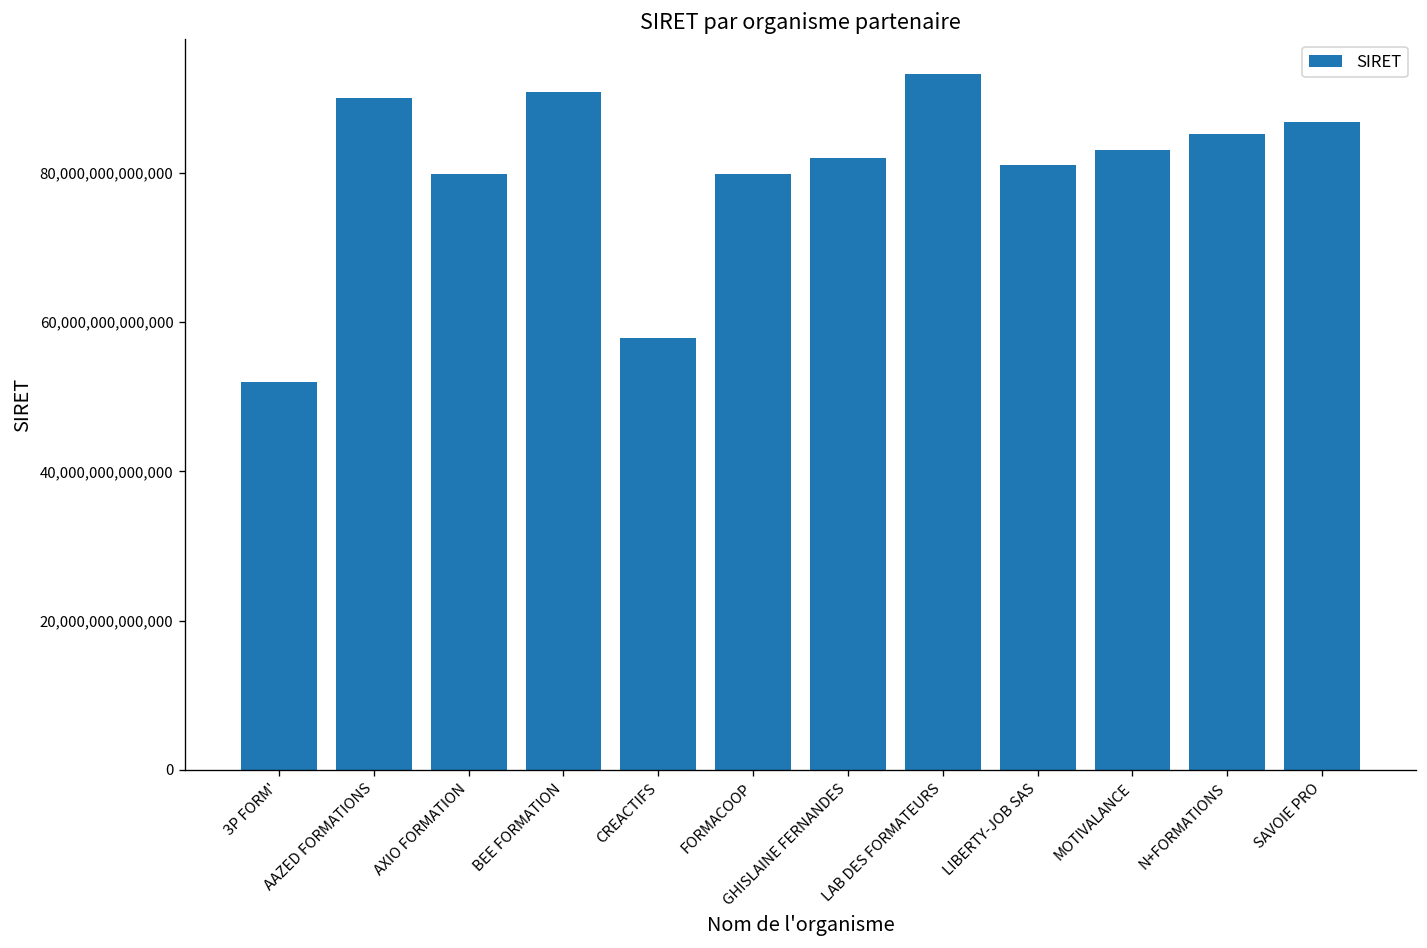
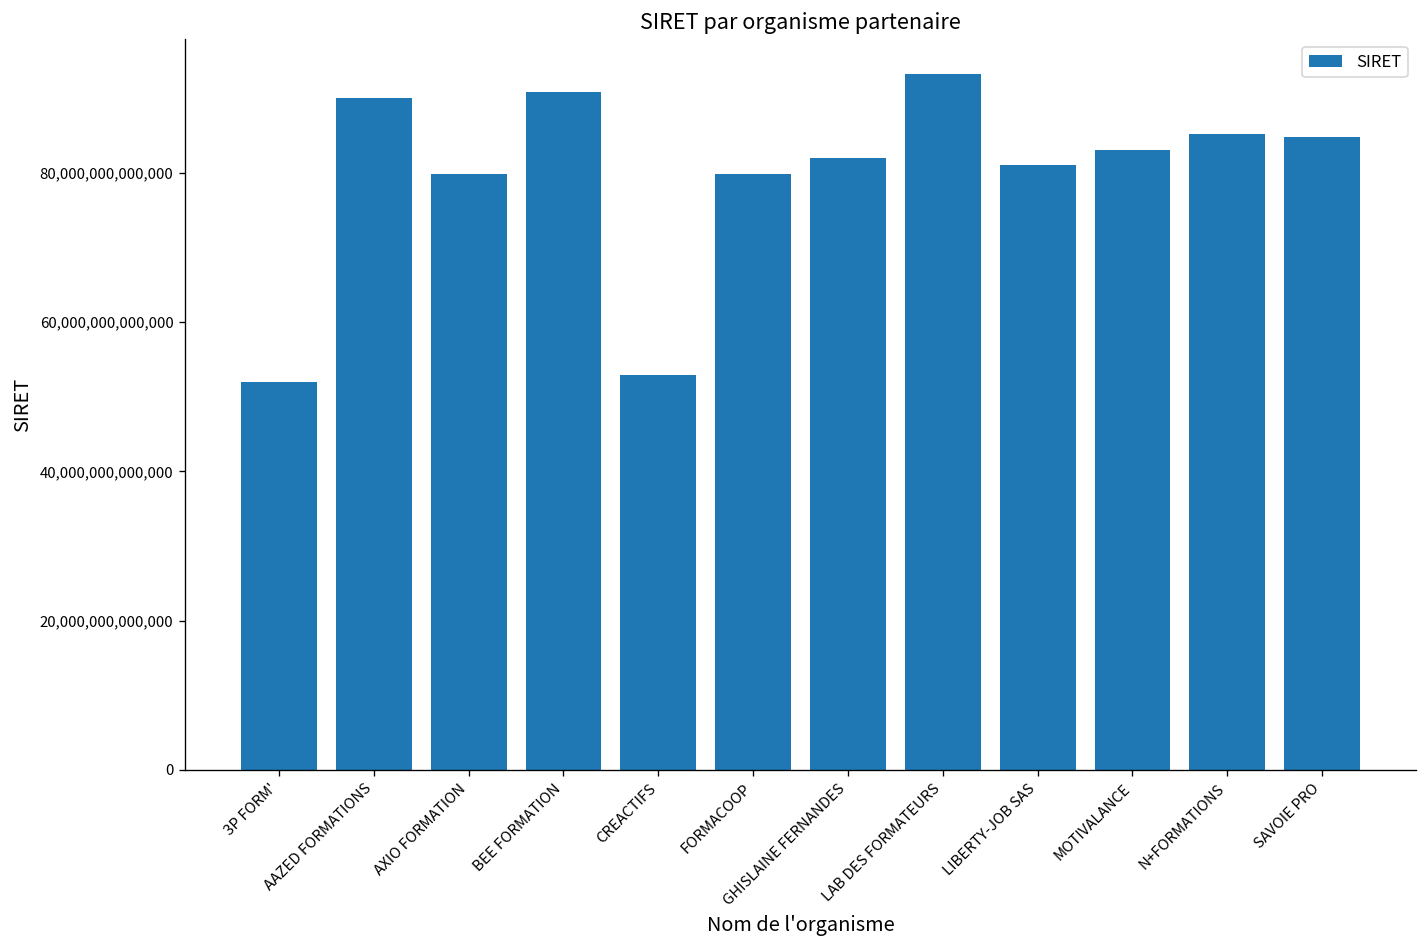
  {
    "3P FORM'": "52,000,000,000,000",
    "AAZED FORMATIONS": "90,000,000,000,000",
    "AXIO FORMATION": "80,000,000,000,000",
    "BEE FORMATION": "91,000,000,000,000",
-   "CREACTIFS": "58,000,000,000,000",
+   "CREACTIFS": "53,000,000,000,000",
    "FORMACOOP": "80,000,000,000,000",
    "GHISLAINE FERNANDES": "82,000,000,000,000",
    "LAB DES FORMATEURS": "93,000,000,000,000",
    "LIBERTY-JOB SAS": "81,000,000,000,000",
    "MOTIVALANCE": "83,000,000,000,000",
    "N+FORMATIONS": "85,000,000,000,000",
-   "SAVOIE PRO": "87,000,000,000,000"
+   "SAVOIE PRO": "85,000,000,000,000"
  }
